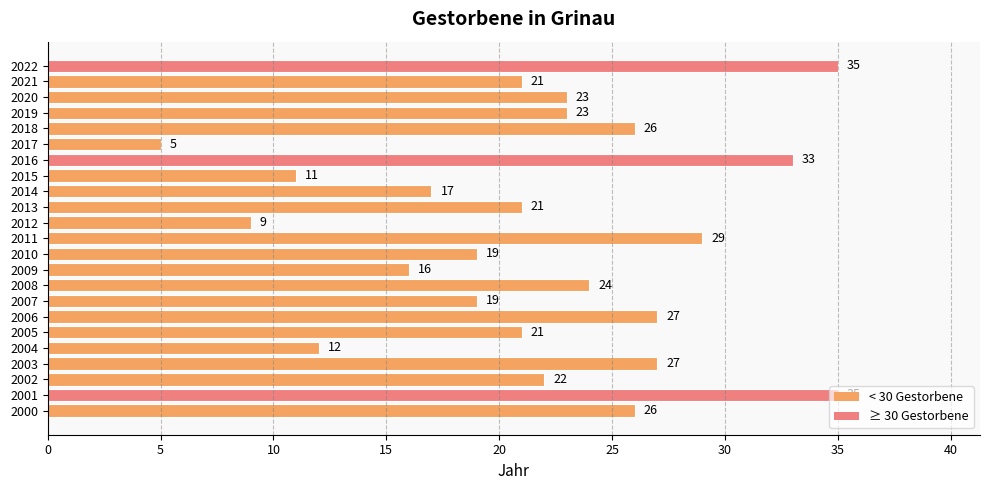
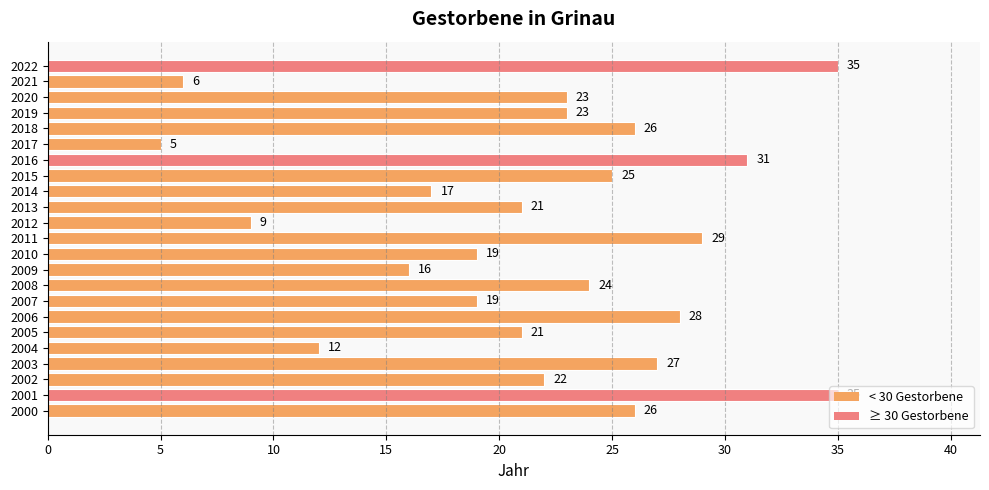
  {
    "2022": 35,
-   "2021": 21,
+   "2021": 6,
    "2020": 23,
    "2019": 23,
    "2018": 26,
    "2017": 5,
-   "2016": 33,
-   "2015": 11,
+   "2016": 31,
+   "2015": 25,
    "2014": 17,
    "2013": 21,
    "2012": 9,
    "2011": 29,
    "2010": 19,
    "2009": 16,
    "2008": 24,
    "2007": 19,
-   "2006": 27,
+   "2006": 28,
    "2005": 21,
    "2004": 12,
    "2003": 27,
    "2002": 22,
    "2000": 26
  }
